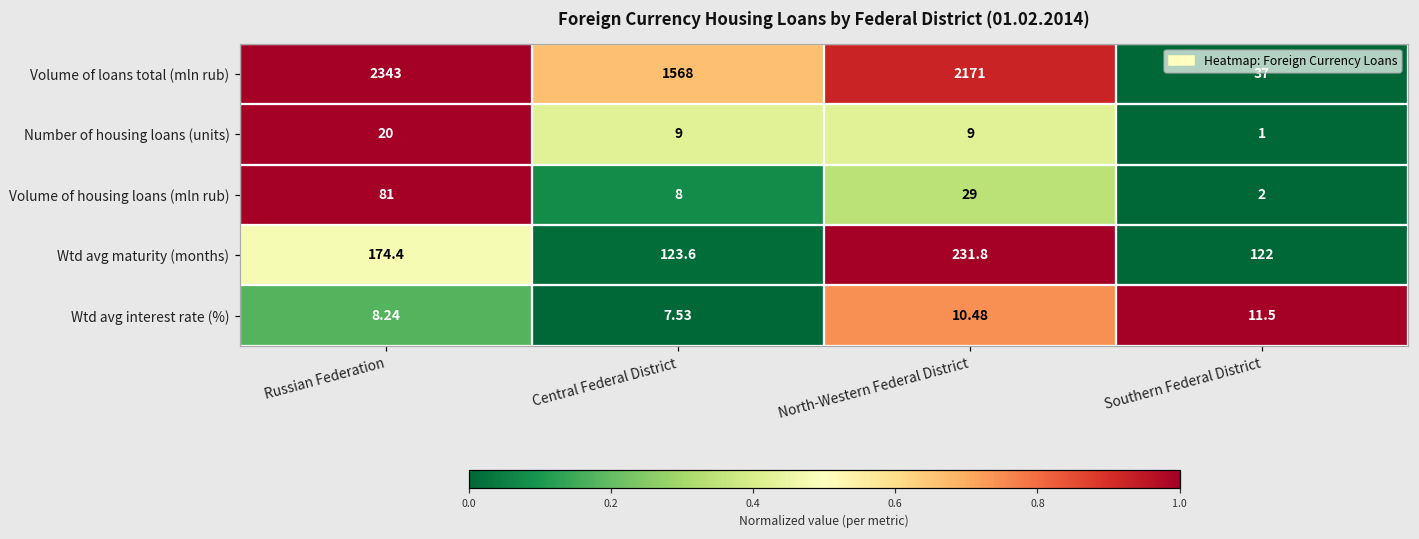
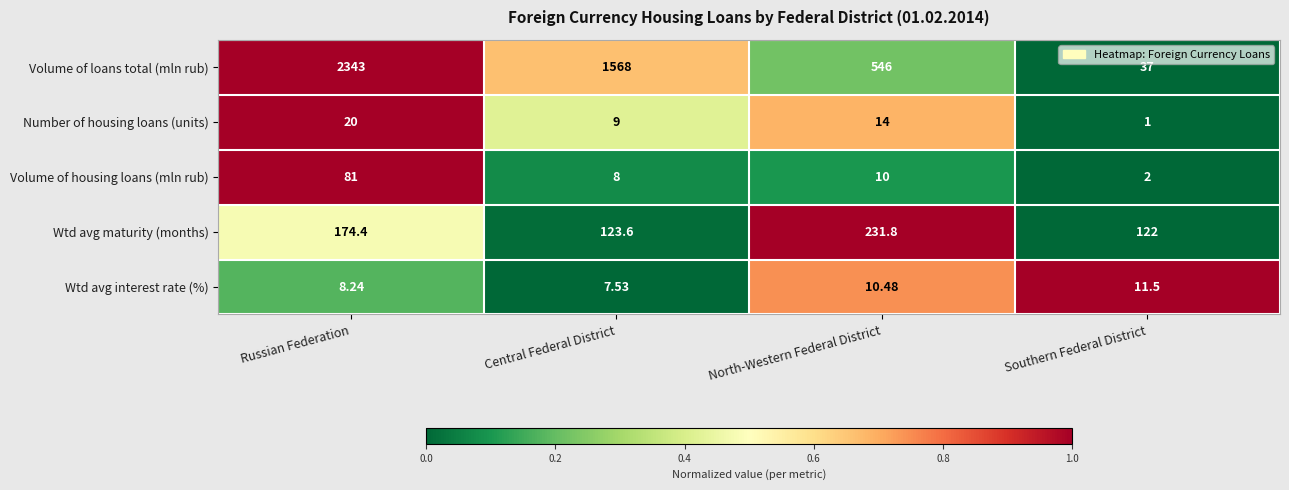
  {
    "Volume of loans total (mln rub)": {
      "Russian Federation": 2343,
      "Central Federal District": 1568,
-     "North-Western Federal District": 2171
+     "North-Western Federal District": 546
    },
    "Number of housing loans (units)": {
      "Russian Federation": 20,
      "Central Federal District": 9,
-     "North-Western Federal District": 9,
+     "North-Western Federal District": 14,
      "Southern Federal District": 1
    },
    "Volume of housing loans (mln rub)": {
      "Russian Federation": 81,
      "Central Federal District": 8,
-     "North-Western Federal District": 29,
+     "North-Western Federal District": 10,
      "Southern Federal District": 2
    },
    "Wtd avg maturity (months)": {
      "Russian Federation": 174.4,
      "Central Federal District": 123.6,
      "North-Western Federal District": 231.8,
      "Southern Federal District": 122
    },
    "Wtd avg interest rate (%)": {
      "Russian Federation": 8.24,
      "Central Federal District": 7.53,
      "North-Western Federal District": 10.48,
      "Southern Federal District": 11.5
    }
  }
